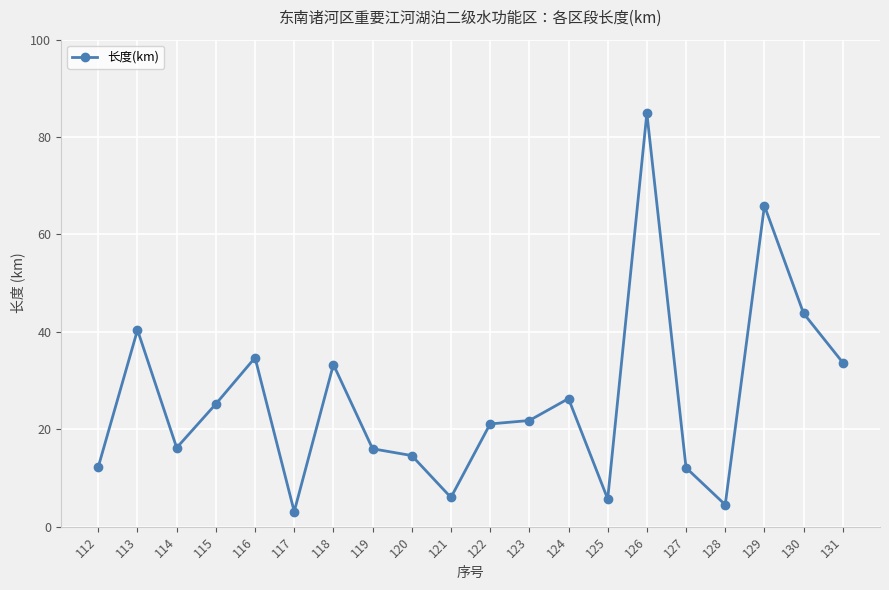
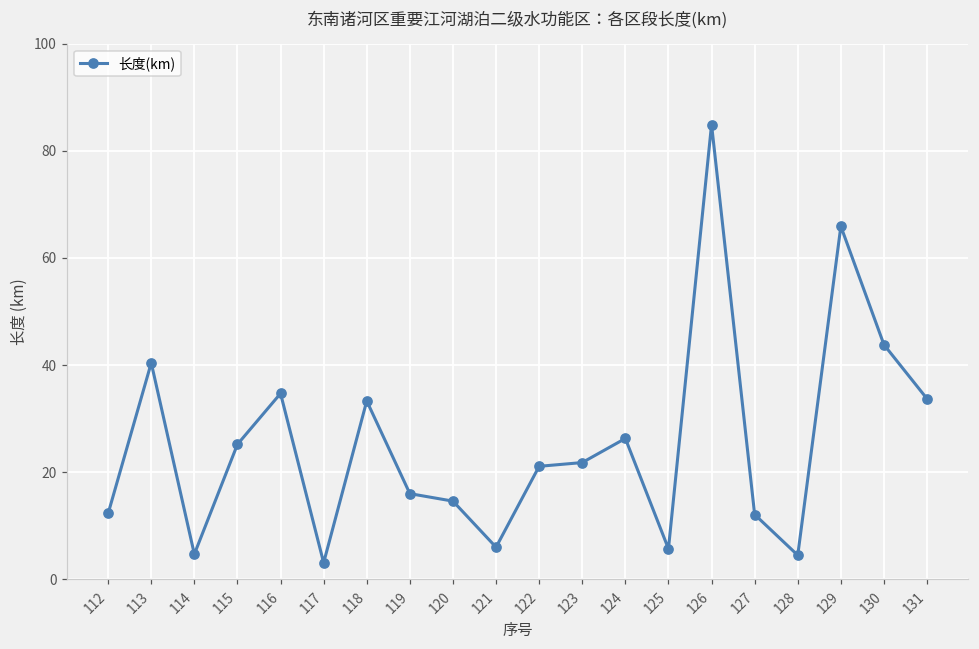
  {
    "112": 12,
    "113": 40,
-   "114": 16,
+   "114": 5,
    "115": 25,
    "116": 35,
    "117": 3,
    "118": 33,
    "119": 16,
    "120": 15,
    "121": 6,
    "122": 21,
    "123": 22,
    "124": 26,
    "125": 6,
    "126": 85,
    "127": 12,
    "128": 5,
    "129": 66,
    "130": 44,
    "131": 34
  }
